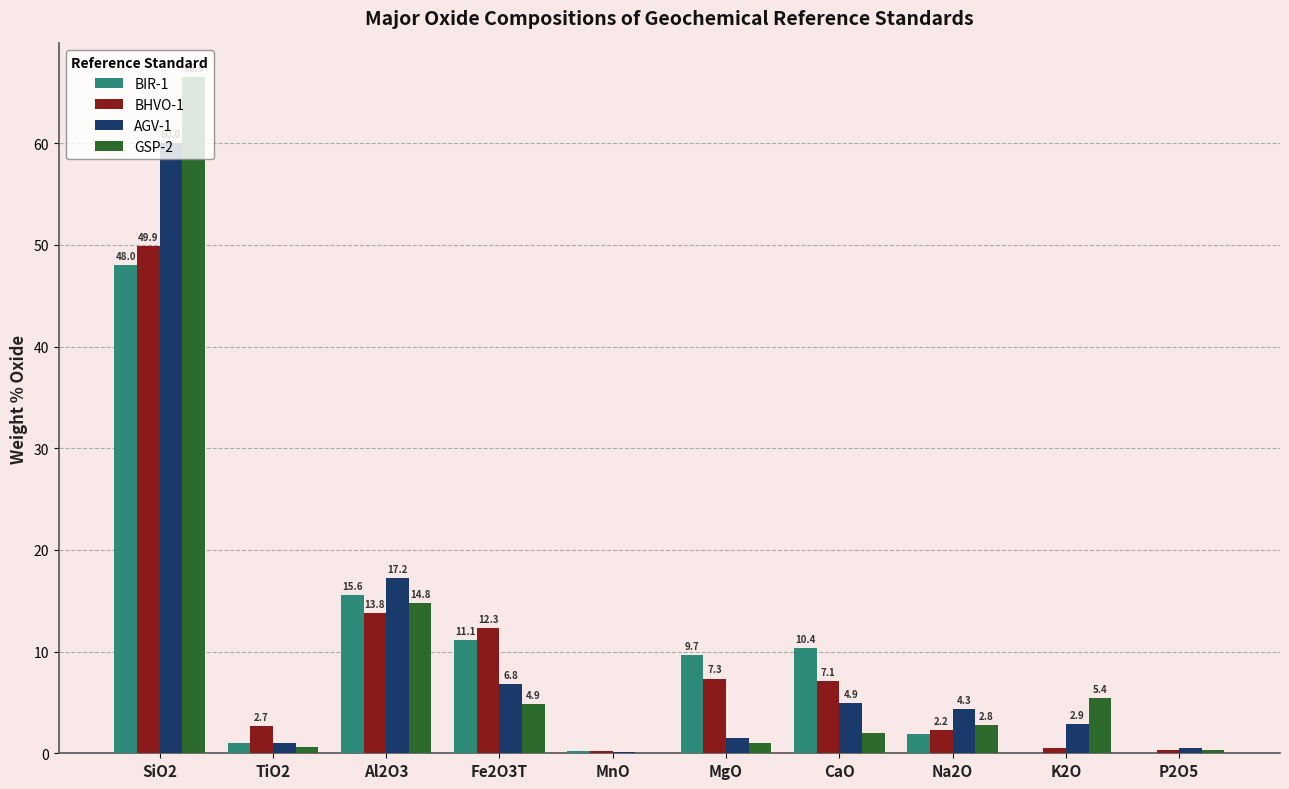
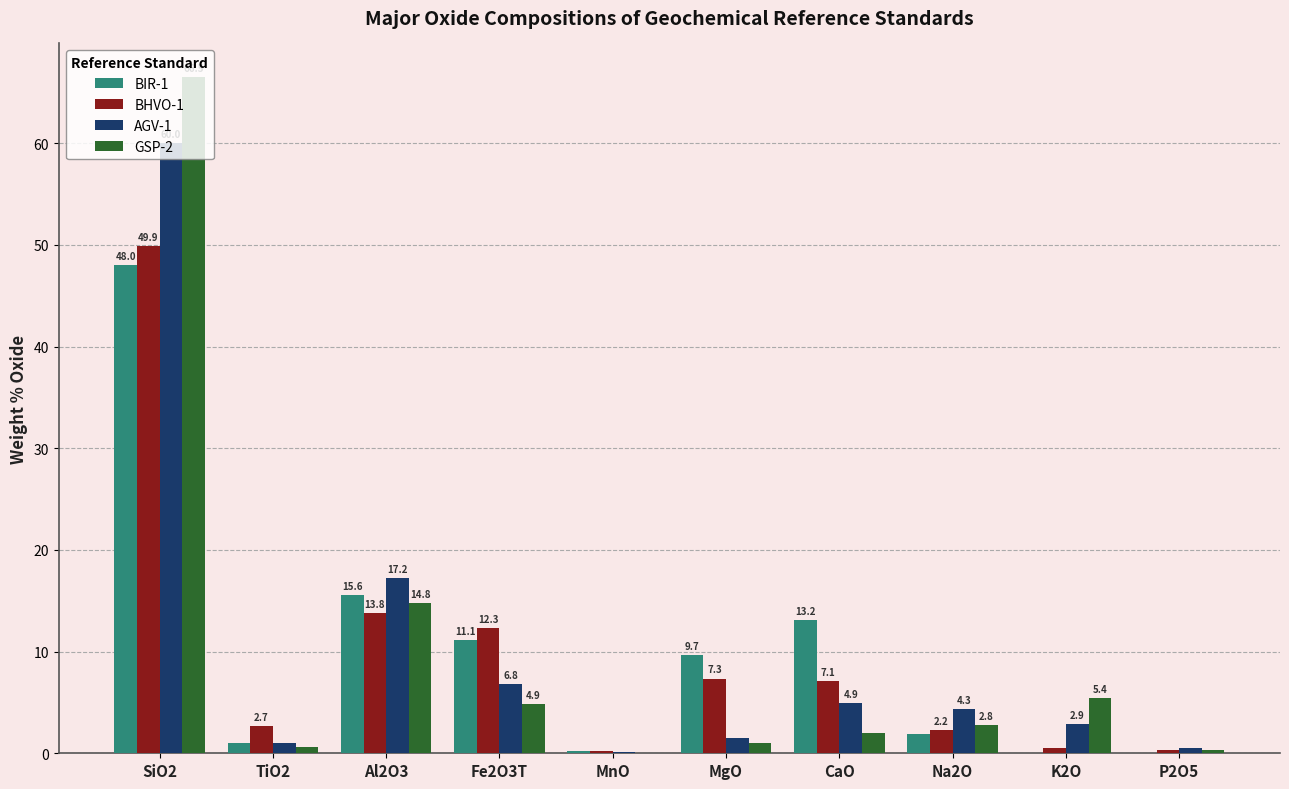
  {
    "BIR-1": {
      "SiO2": 48.0,
      "Al2O3": 15.6,
      "Fe2O3T": 11.1,
      "MgO": 9.7,
-     "CaO": 10.4
+     "CaO": 13.2
    },
    "BHVO-1": {
      "SiO2": 49.9,
      "TiO2": 2.7,
      "Al2O3": 13.8,
      "Fe2O3T": 12.3,
      "MgO": 7.3,
      "CaO": 7.1,
      "Na2O": 2.2
    },
    "AGV-1": {
      "Al2O3": 17.2,
      "Fe2O3T": 6.8,
      "CaO": 4.9,
      "Na2O": 4.3,
      "K2O": 2.9
    },
    "GSP-2": {
      "Al2O3": 14.8,
      "Fe2O3T": 4.9,
      "Na2O": 2.8,
      "K2O": 5.4
    }
  }
